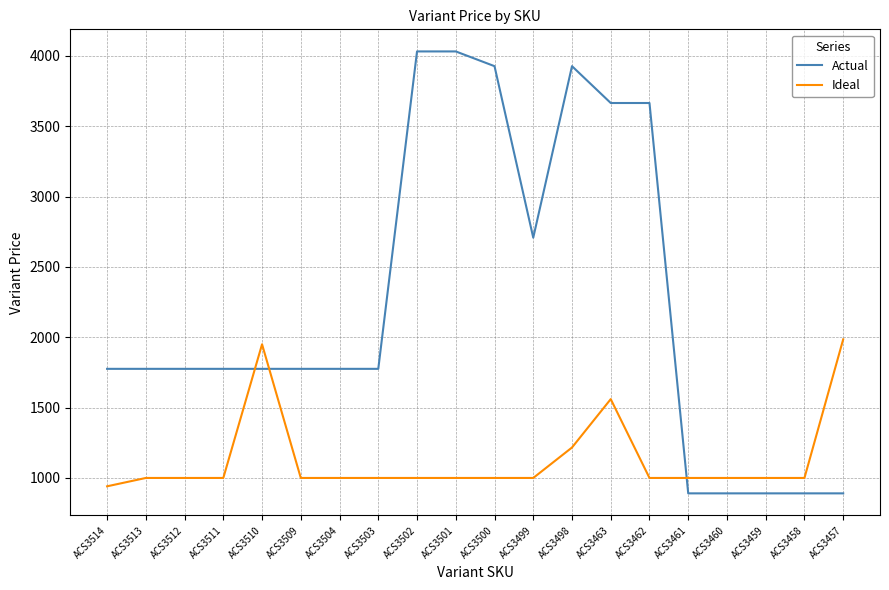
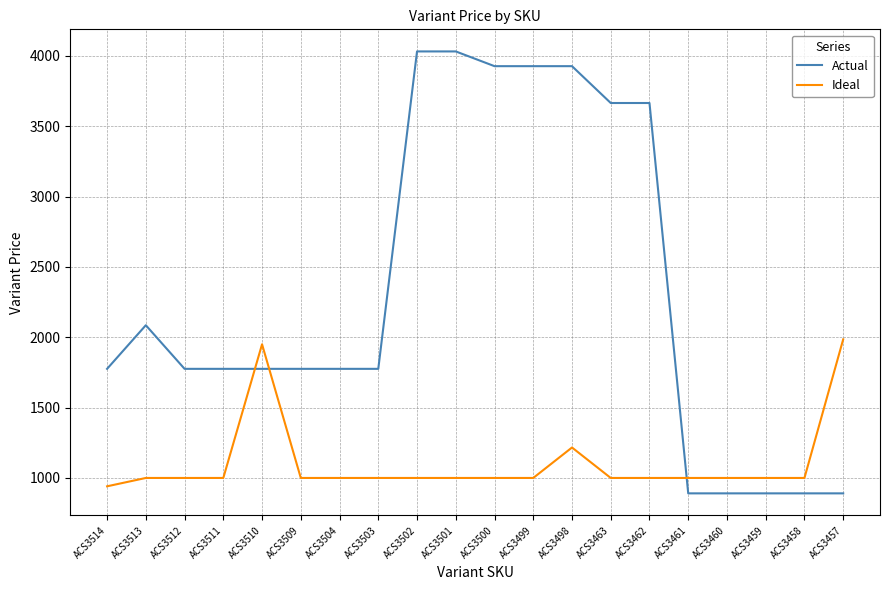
  {
    "Actual": {
      "ACS3514": 1780,
-     "ACS3513": 1780,
+     "ACS3513": 2090,
      "ACS3512": 1780,
      "ACS3511": 1780,
      "ACS3510": 1780,
      "ACS3509": 1780,
      "ACS3504": 1780,
      "ACS3503": 1780,
      "ACS3502": 4030,
      "ACS3501": 4030,
      "ACS3500": 3930,
-     "ACS3499": 2710,
+     "ACS3499": 3930,
      "ACS3498": 3930,
      "ACS3463": 3670,
      "ACS3462": 3670,
      "ACS3461": 890,
      "ACS3460": 890,
      "ACS3459": 890,
      "ACS3458": 890,
      "ACS3457": 890
    },
    "Ideal": {
      "ACS3514": 940,
      "ACS3513": 1000,
      "ACS3512": 1000,
      "ACS3511": 1000,
      "ACS3510": 1950,
      "ACS3509": 1000,
      "ACS3504": 1000,
      "ACS3503": 1000,
      "ACS3502": 1000,
      "ACS3501": 1000,
      "ACS3500": 1000,
      "ACS3499": 1000,
      "ACS3498": 1220,
-     "ACS3463": 1560,
+     "ACS3463": 1000,
      "ACS3462": 1000,
      "ACS3461": 1000,
      "ACS3460": 1000,
      "ACS3459": 1000,
      "ACS3458": 1000,
      "ACS3457": 1990
    }
  }
